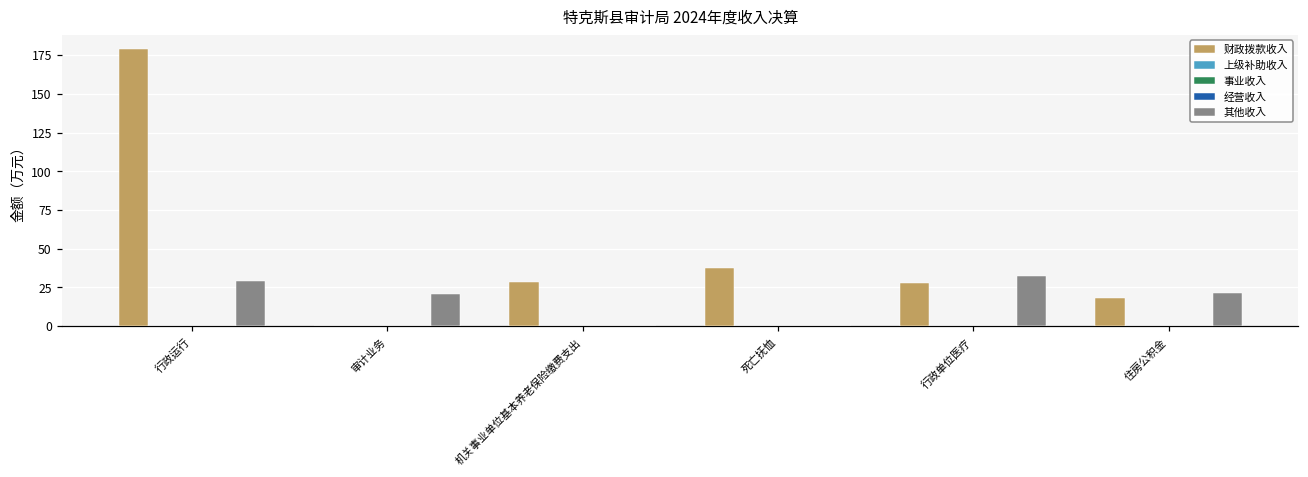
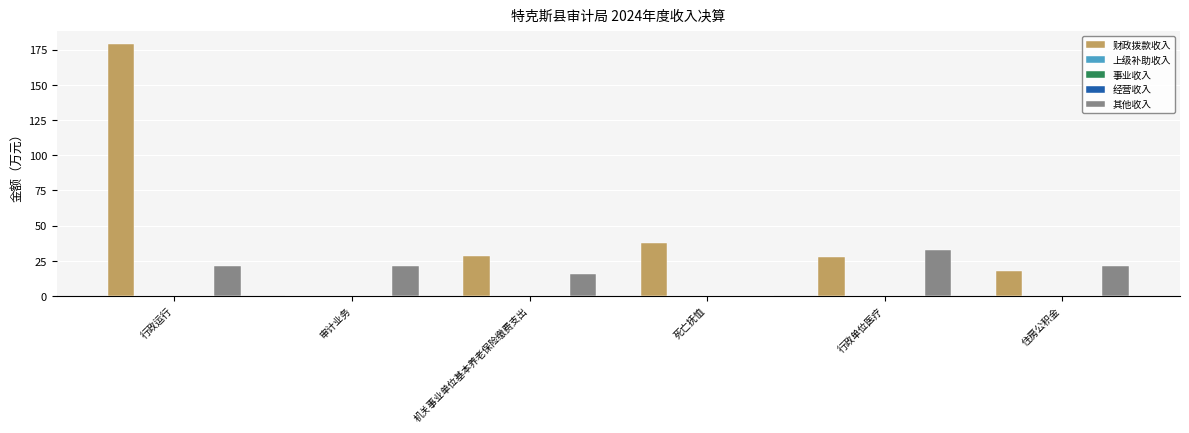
  {
    "财政拨款收入": {
      "行政运行": 179,
      "审计业务": 0,
      "机关事业单位基本养老保险缴费支出": 28,
      "死亡抚恤": 38,
      "行政单位医疗": 28,
      "住房公积金": 18
    },
    "上级补助收入": {
      "行政运行": 0,
      "审计业务": 0,
      "机关事业单位基本养老保险缴费支出": 0,
      "死亡抚恤": 0,
      "行政单位医疗": 0,
      "住房公积金": 0
    },
    "事业收入": {
      "行政运行": 0,
      "审计业务": 0,
      "机关事业单位基本养老保险缴费支出": 0,
      "死亡抚恤": 0,
      "行政单位医疗": 0,
      "住房公积金": 0
    },
    "经营收入": {
      "行政运行": 0,
      "审计业务": 0,
      "机关事业单位基本养老保险缴费支出": 0,
      "死亡抚恤": 0,
      "行政单位医疗": 0,
      "住房公积金": 0
    },
    "其他收入": {
-     "行政运行": 29,
+     "行政运行": 21,
      "审计业务": 21,
-     "机关事业单位基本养老保险缴费支出": 0,
+     "机关事业单位基本养老保险缴费支出": 15,
      "死亡抚恤": 0,
      "行政单位医疗": 33,
      "住房公积金": 21
    }
  }
